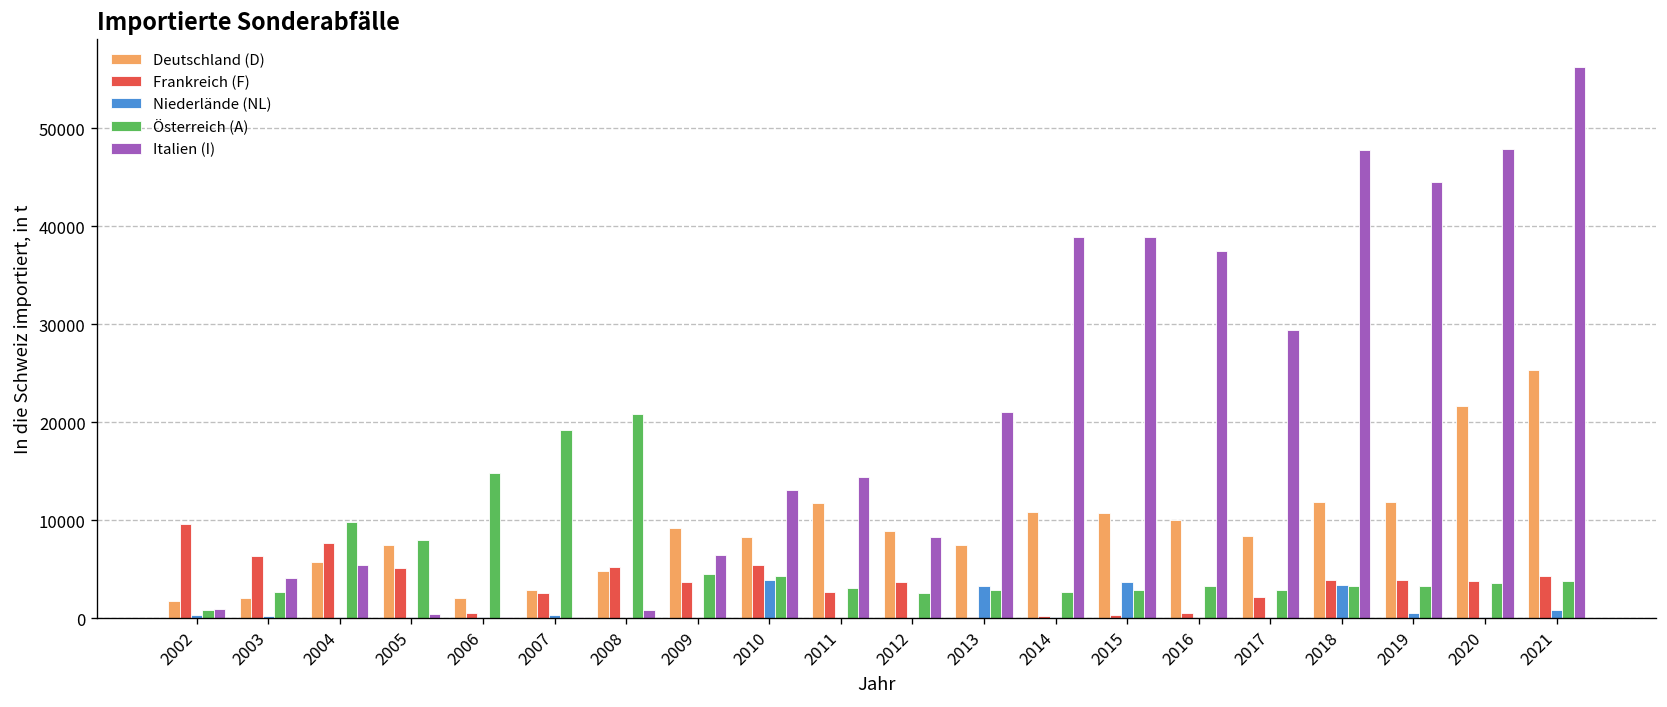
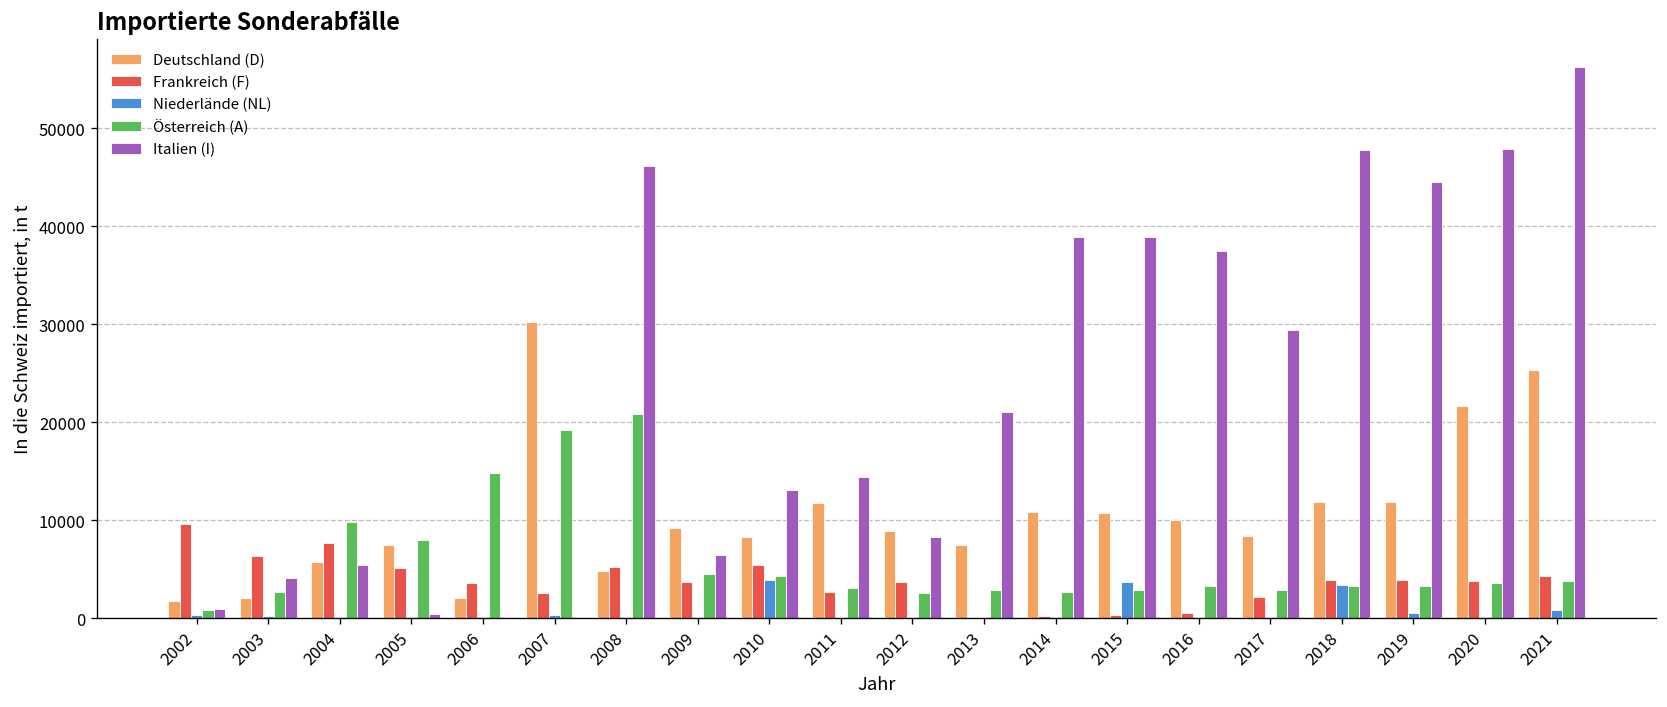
  {
    "Deutschland (D)": {
      "2002": 2000,
      "2003": 2000,
      "2004": 6000,
      "2005": 8000,
      "2006": 2000,
-     "2007": 3000,
+     "2007": 30000,
      "2008": 5000,
      "2009": 9000,
      "2010": 8000,
      "2011": 12000,
      "2012": 9000,
      "2013": 7000,
      "2014": 11000,
      "2015": 11000,
      "2016": 10000,
      "2017": 8000,
      "2018": 12000,
      "2019": 12000,
      "2020": 22000,
      "2021": 25000
    },
    "Frankreich (F)": {
      "2002": 10000,
      "2003": 6000,
      "2004": 8000,
      "2005": 5000,
-     "2006": 1000,
+     "2006": 4000,
      "2007": 3000,
      "2008": 5000,
      "2009": 4000,
      "2010": 5000,
      "2011": 3000,
      "2012": 4000,
      "2016": 1000,
      "2017": 2000,
      "2018": 4000,
      "2019": 4000,
      "2020": 4000,
      "2021": 4000
    },
    "Niederlände (NL)": {
      "2008": 0,
      "2009": 0,
      "2010": 4000,
      "2011": 0,
-     "2013": 3000,
+     "2013": 0,
      "2015": 4000,
      "2018": 3000,
      "2019": 1000,
      "2021": 1000
    },
    "Österreich (A)": {
      "2002": 1000,
      "2003": 3000,
      "2004": 10000,
      "2005": 8000,
      "2006": 15000,
      "2007": 19000,
      "2008": 21000,
      "2009": 5000,
      "2010": 4000,
      "2011": 3000,
      "2012": 3000,
      "2013": 3000,
      "2014": 3000,
      "2015": 3000,
      "2016": 3000,
      "2017": 3000,
      "2018": 3000,
      "2019": 3000,
      "2020": 4000,
      "2021": 4000
    },
    "Italien (I)": {
      "2002": 1000,
      "2003": 4000,
      "2004": 5000,
      "2005": 0,
-     "2008": 1000,
+     "2008": 46000,
      "2009": 6000,
      "2010": 13000,
      "2011": 14000,
      "2012": 8000,
      "2013": 21000,
      "2014": 39000,
      "2015": 39000,
      "2016": 38000,
      "2017": 29000,
      "2018": 48000,
      "2019": 44000,
      "2020": 48000,
      "2021": 56000
    }
  }
